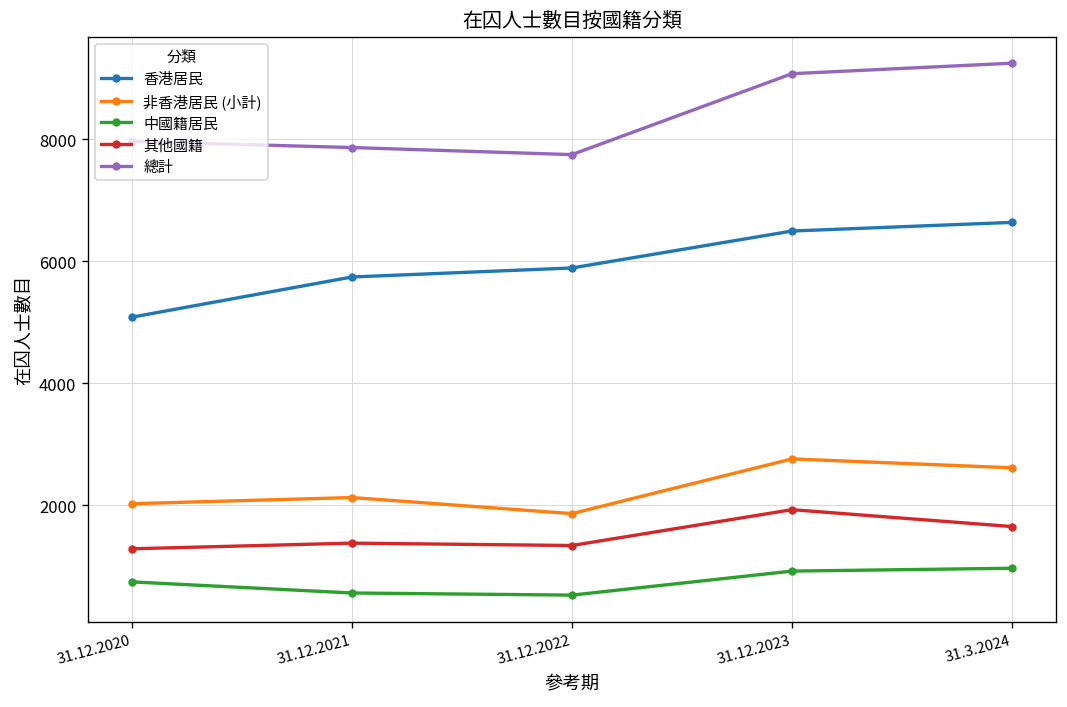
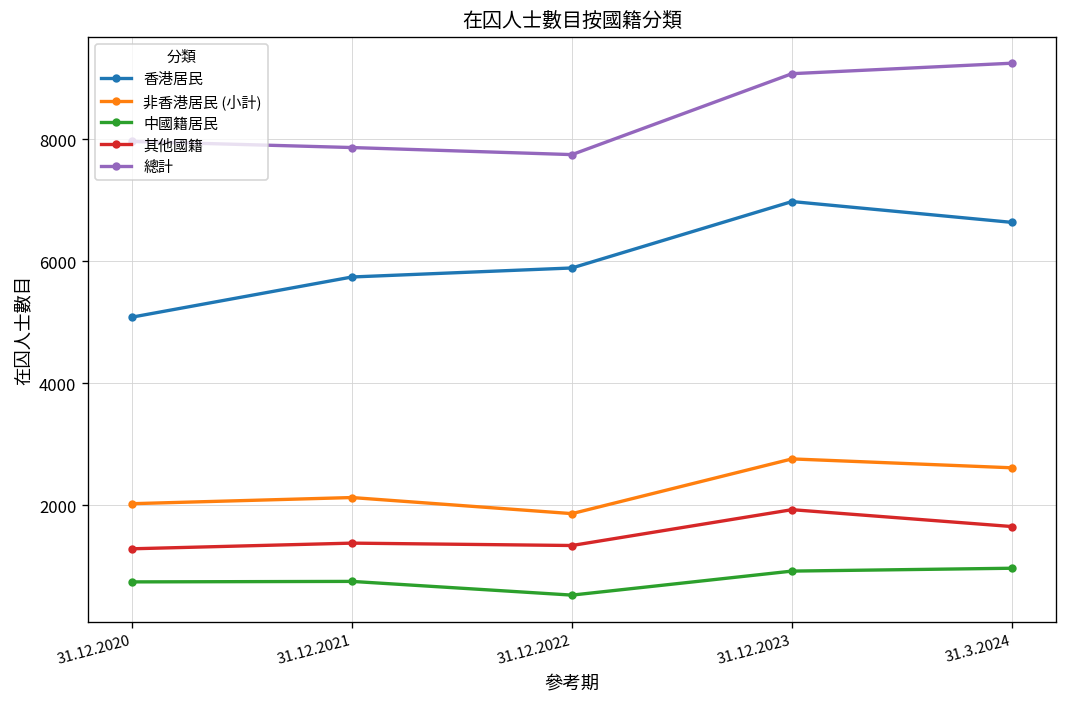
  {
    "香港居民": {
      "31.12.2020": 5100,
      "31.12.2021": 5700,
      "31.12.2022": 5900,
-     "31.12.2023": 6500,
+     "31.12.2023": 7000,
      "31.3.2024": 6600
    },
    "非香港居民 (小計)": {
      "31.12.2020": 2000,
      "31.12.2021": 2100,
      "31.12.2022": 1900,
      "31.12.2023": 2800,
      "31.3.2024": 2600
    },
    "中國籍居民": {
      "31.12.2020": 700,
-     "31.12.2021": 600,
+     "31.12.2021": 700,
      "31.12.2022": 500,
      "31.12.2023": 900,
      "31.3.2024": 1000
    },
    "其他國籍": {
      "31.12.2020": 1300,
      "31.12.2021": 1400,
      "31.12.2022": 1300,
      "31.12.2023": 1900,
      "31.3.2024": 1600
    },
    "總計": {
      "31.12.2021": 7900,
      "31.12.2022": 7800,
      "31.12.2023": 9100,
      "31.3.2024": 9300
    }
  }
